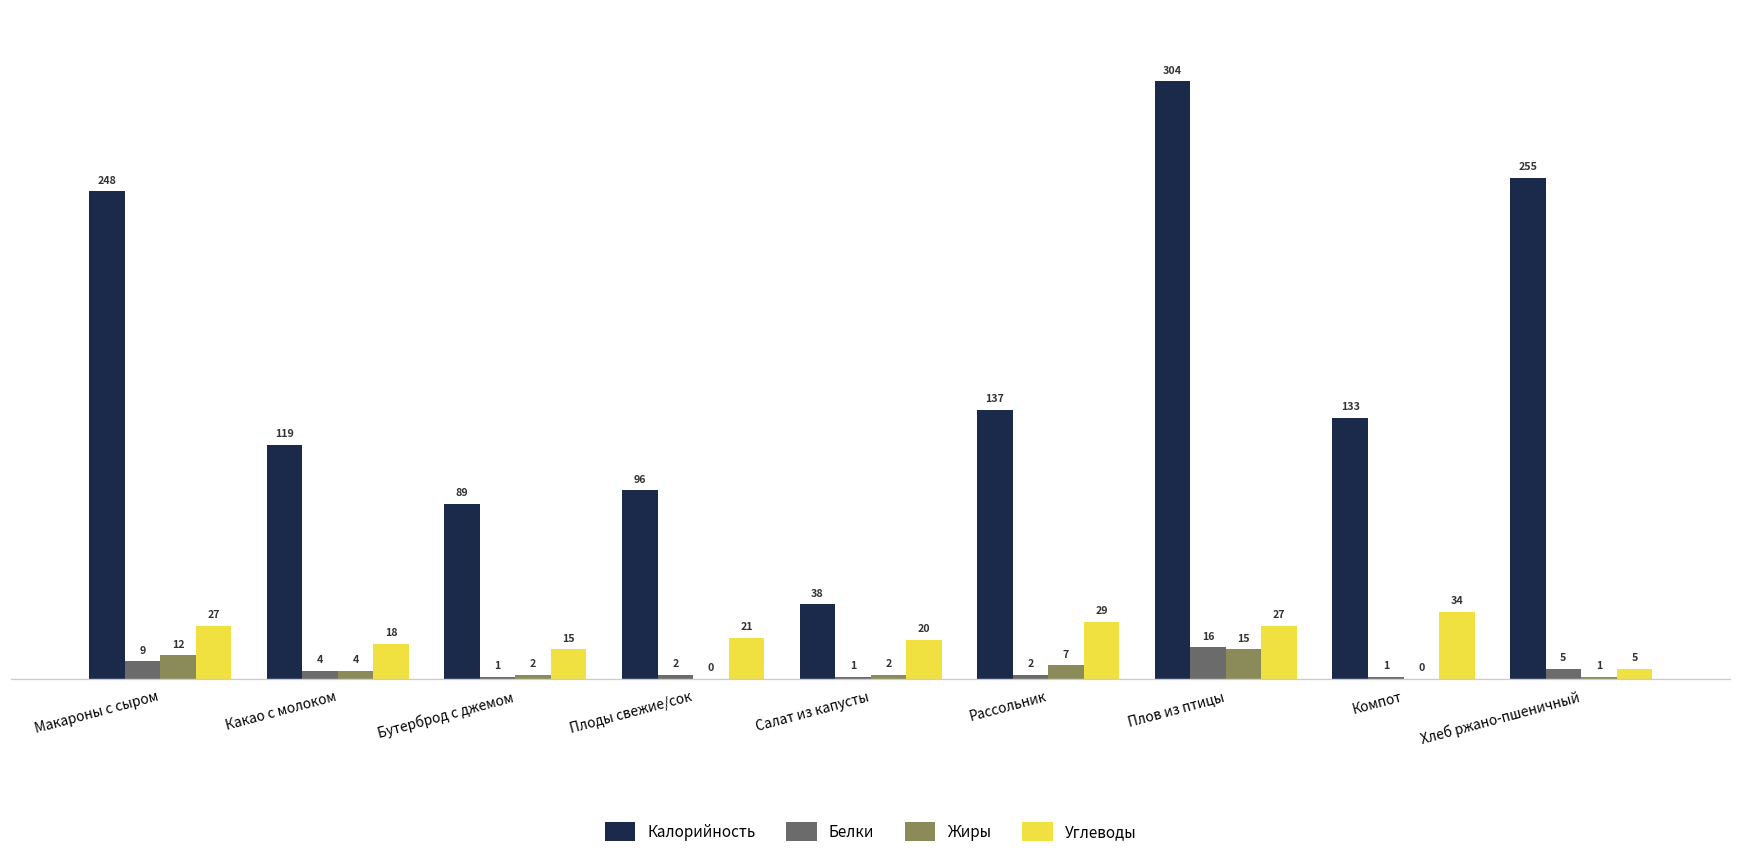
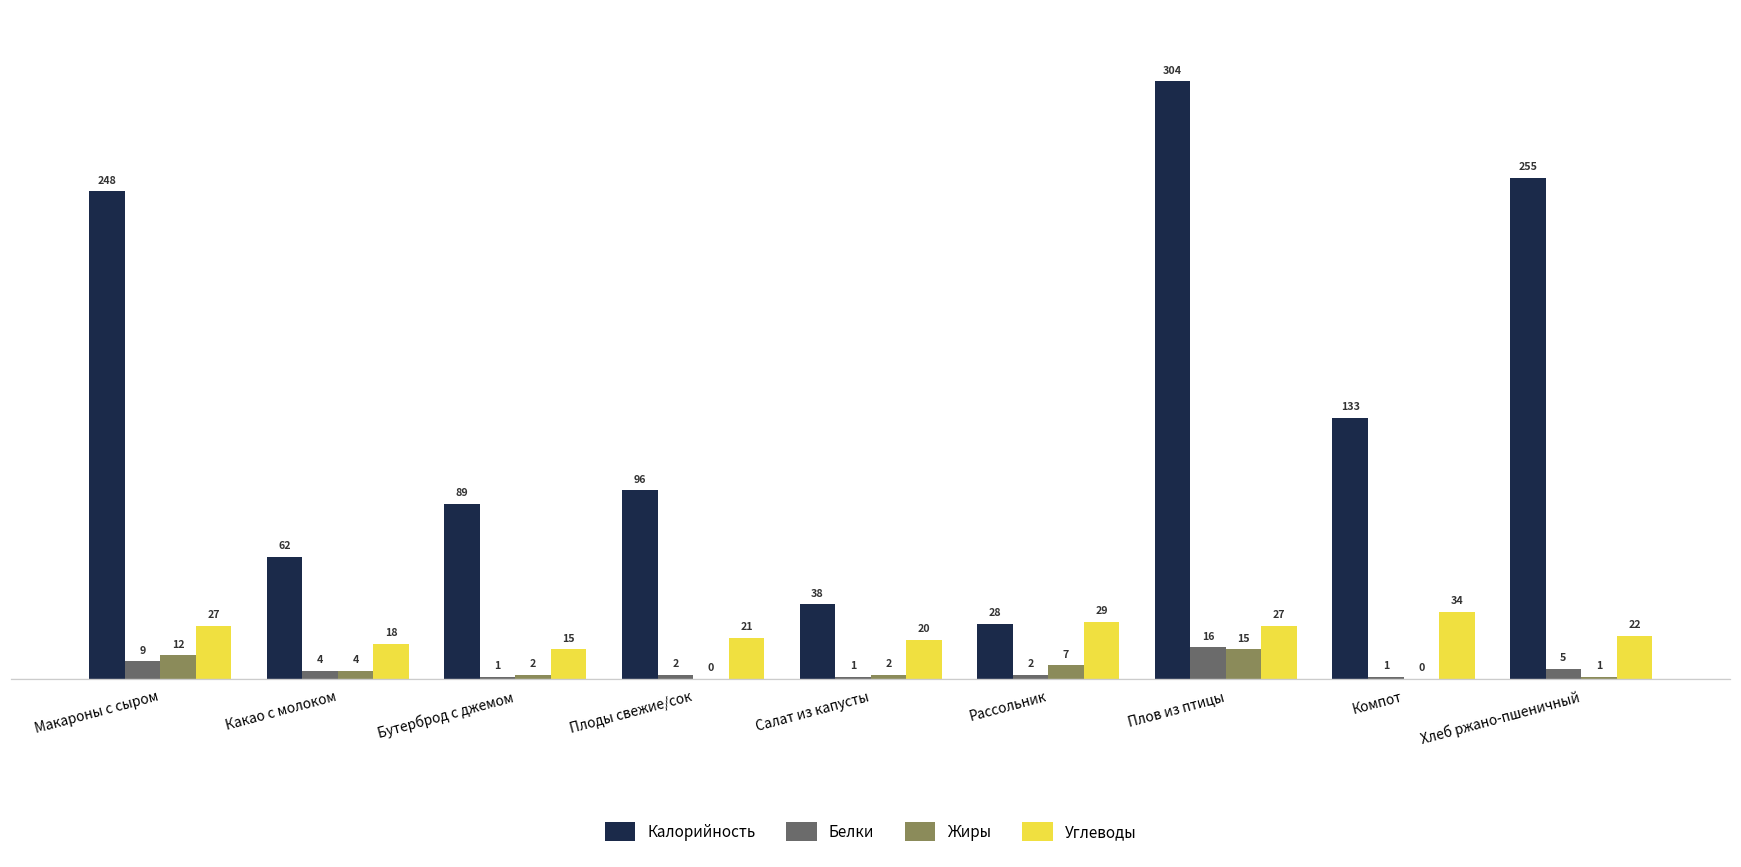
  {
    "Калорийность": {
      "Макароны с сыром": 248,
-     "Какао с молоком": 119,
+     "Какао с молоком": 62,
      "Бутерброд с джемом": 89,
      "Плоды свежие/сок": 96,
      "Салат из капусты": 38,
-     "Рассольник": 137,
+     "Рассольник": 28,
      "Плов из птицы": 304,
      "Компот": 133,
      "Хлеб ржано-пшеничный": 255
    },
    "Углеводы": {
      "Макароны с сыром": 27,
      "Какао с молоком": 18,
      "Бутерброд с джемом": 15,
      "Плоды свежие/сок": 21,
      "Салат из капусты": 20,
      "Рассольник": 29,
      "Плов из птицы": 27,
      "Компот": 34,
-     "Хлеб ржано-пшеничный": 5
+     "Хлеб ржано-пшеничный": 22
    }
  }
